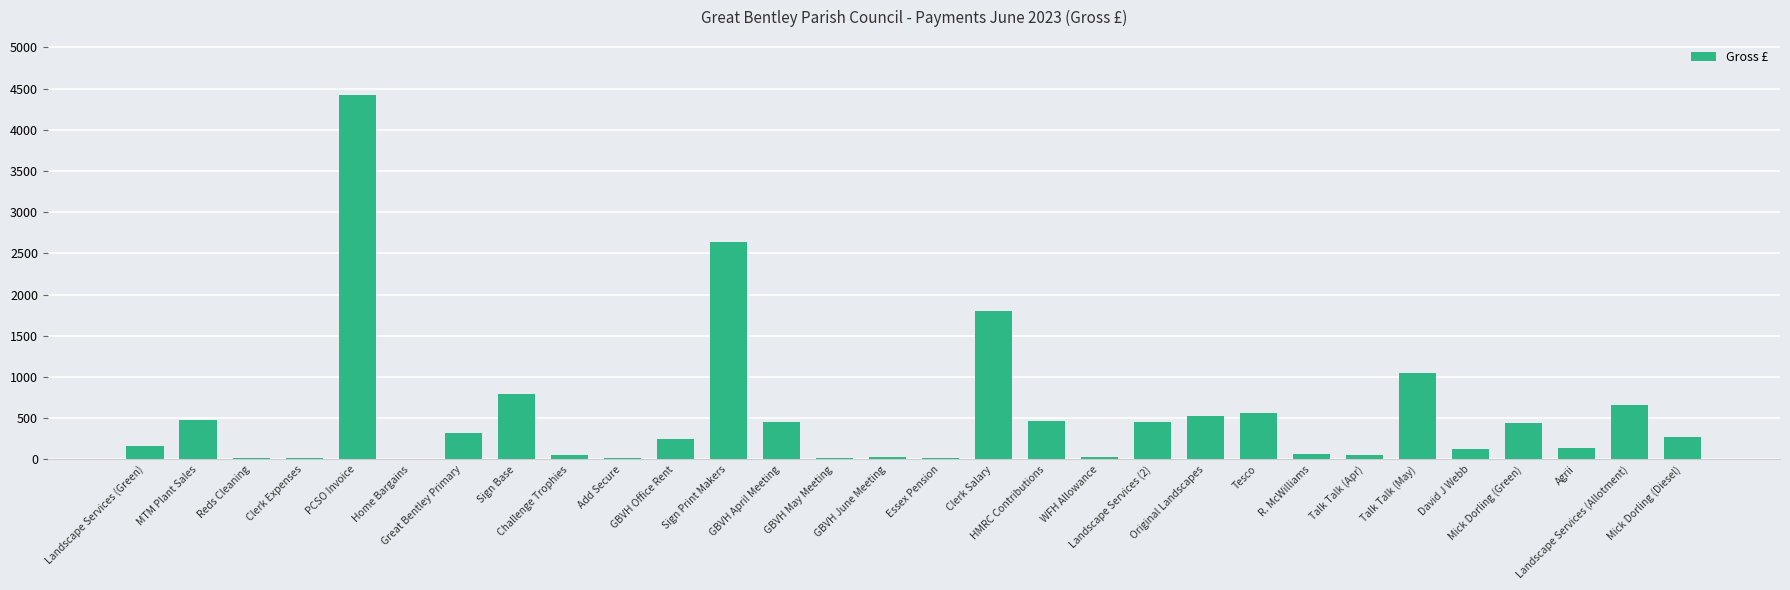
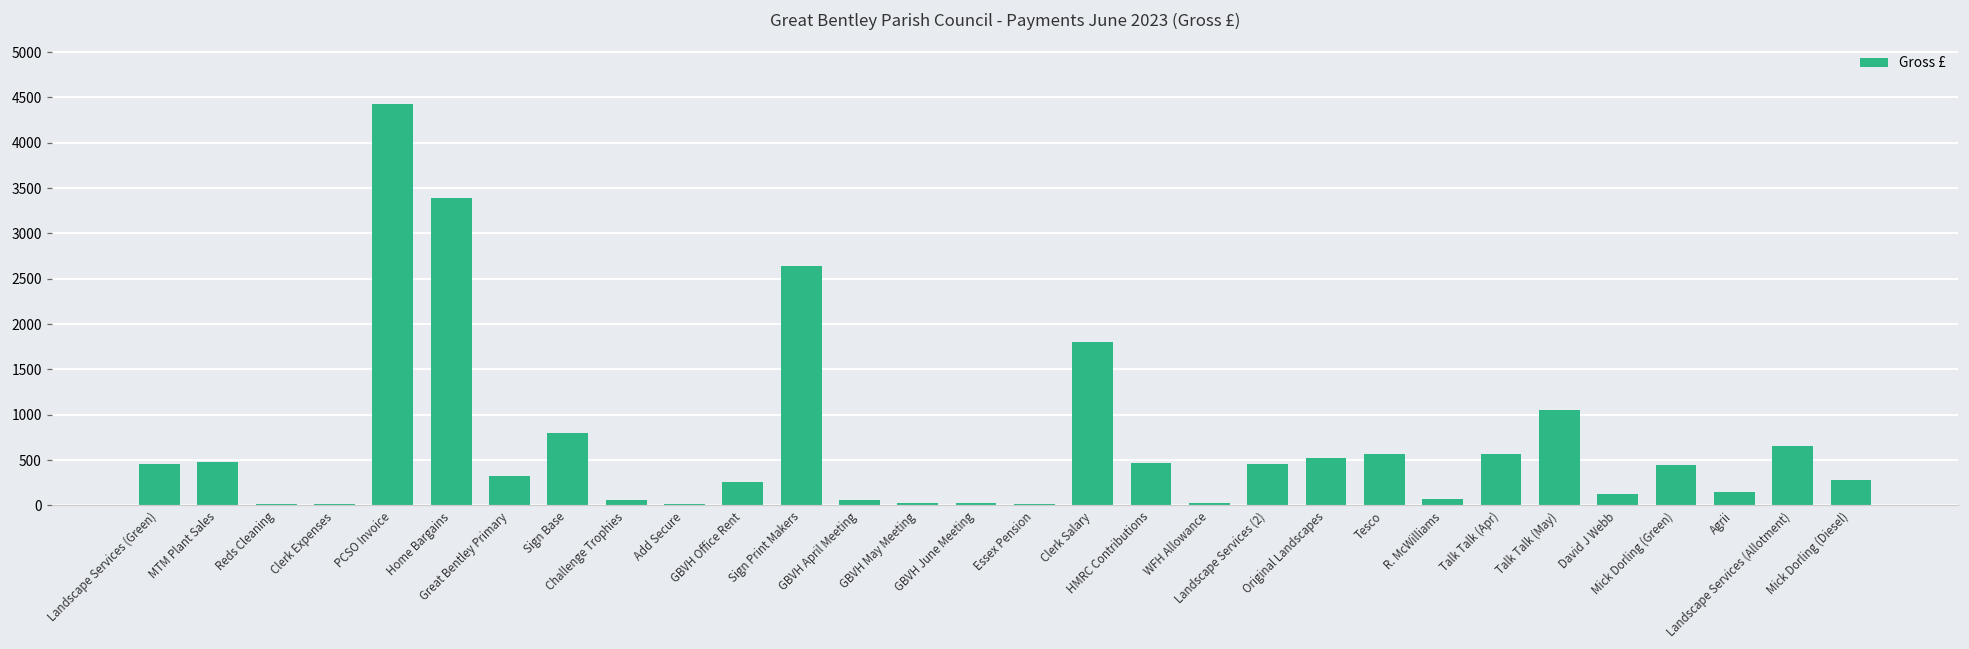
  {
-   "Landscape Services (Green)": 200,
+   "Landscape Services (Green)": 500,
    "MTM Plant Sales": 500,
    "PCSO Invoice": 4400,
-   "Home Bargains": 0,
+   "Home Bargains": 3400,
    "Great Bentley Primary": 300,
    "Sign Base": 800,
    "Challenge Trophies": 100,
    "GBVH Office Rent": 300,
    "Sign Print Makers": 2600,
-   "GBVH April Meeting": 500,
+   "GBVH April Meeting": 100,
    "Clerk Salary": 1800,
    "HMRC Contributions": 500,
    "Landscape Services (2)": 500,
    "Original Landscapes": 500,
    "Tesco": 600,
    "R. McWilliams": 100,
-   "Talk Talk (Apr)": 100,
+   "Talk Talk (Apr)": 600,
    "Talk Talk (May)": 1000,
    "David J Webb": 100,
    "Mick Dorling (Green)": 400,
    "Agrii": 100,
    "Landscape Services (Allotment)": 700,
    "Mick Dorling (Diesel)": 300
  }
